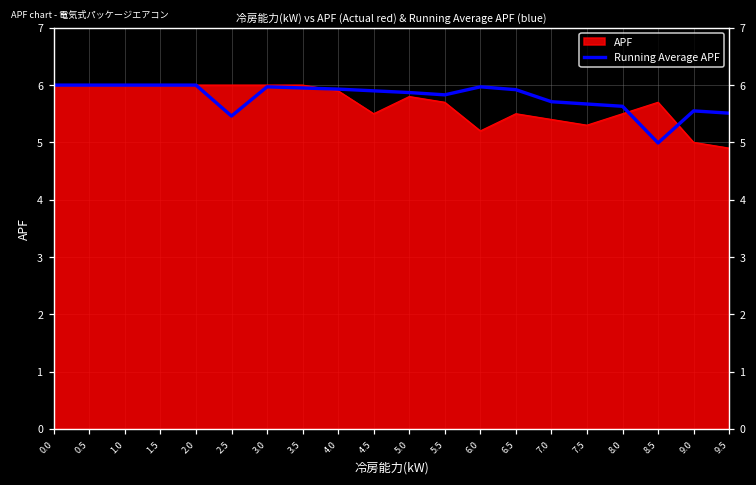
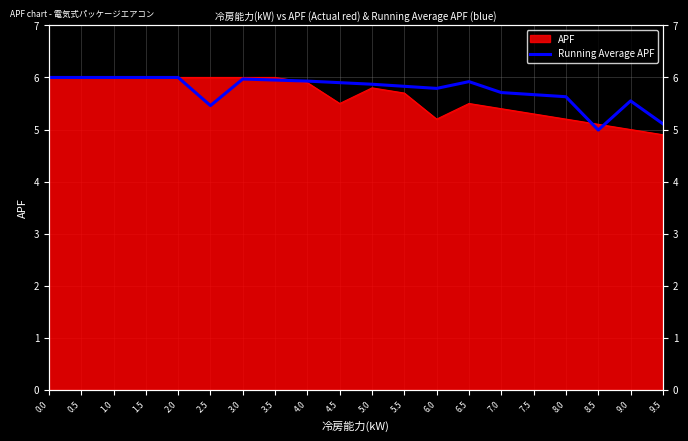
  {
    "APF": {
      "2.5": 6.0,
      "3.5": 6.0,
      "4.5": 5.5,
      "5.0": 5.8,
      "5.5": 5.7,
      "6.0": 5.2,
      "6.5": 5.5,
      "7.0": 5.4,
      "7.5": 5.3,
-     "8.0": 5.5,
-     "8.5": 5.7,
+     "8.0": 5.2,
+     "8.5": 5.1,
      "9.0": 5.0,
      "9.5": 4.9
    },
    "Running Average APF": {
      "2.5": 5.5,
      "3.5": 6.0,
      "4.5": 5.9,
      "5.0": 5.9,
      "5.5": 5.8,
-     "6.0": 6.0,
+     "6.0": 5.8,
      "6.5": 5.9,
      "7.0": 5.7,
      "7.5": 5.7,
      "8.0": 5.6,
      "8.5": 5.0,
      "9.0": 5.6,
-     "9.5": 5.5
+     "9.5": 5.1
    }
  }
